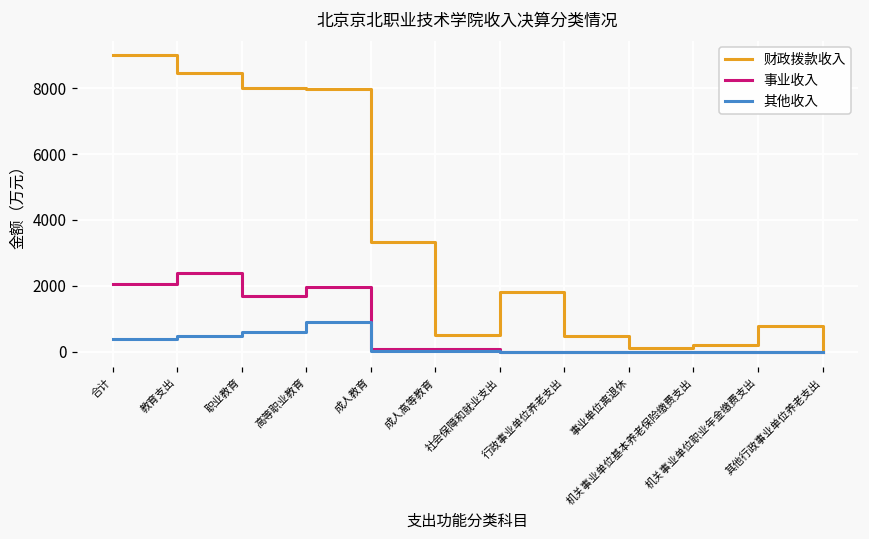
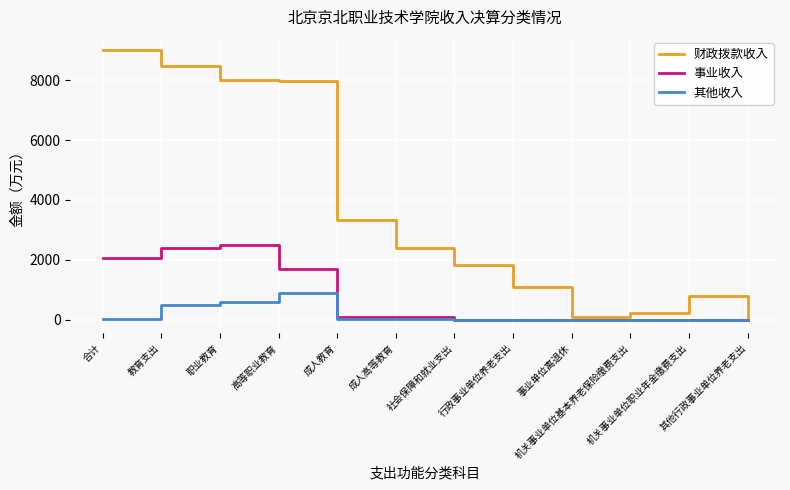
  {
    "财政拨款收入": {
      "合计": 9000,
      "教育支出": 8500,
      "职业教育": 8000,
      "高等职业教育": 8000,
      "成人教育": 3300,
-     "成人高等教育": 500,
+     "成人高等教育": 2400,
      "社会保障和就业支出": 1800,
-     "行政事业单位养老支出": 500,
+     "行政事业单位养老支出": 1100,
      "事业单位离退休": 100,
      "机关事业单位基本养老保险缴费支出": 200,
      "机关事业单位职业年金缴费支出": 800
    },
    "事业收入": {
      "合计": 2100,
      "教育支出": 2400,
-     "职业教育": 1700,
-     "高等职业教育": 2000
+     "职业教育": 2500,
+     "高等职业教育": 1700
    },
    "其他收入": {
-     "合计": 400,
+     "合计": 0,
      "教育支出": 500,
      "职业教育": 600,
      "高等职业教育": 900
    }
  }
